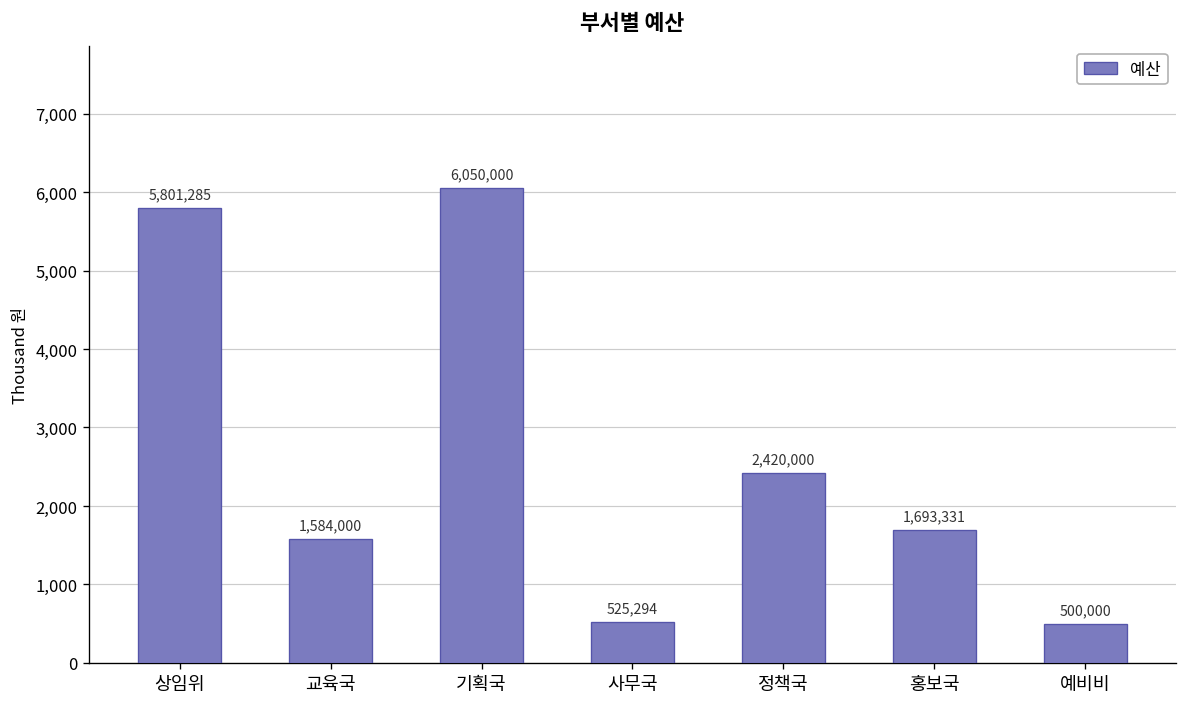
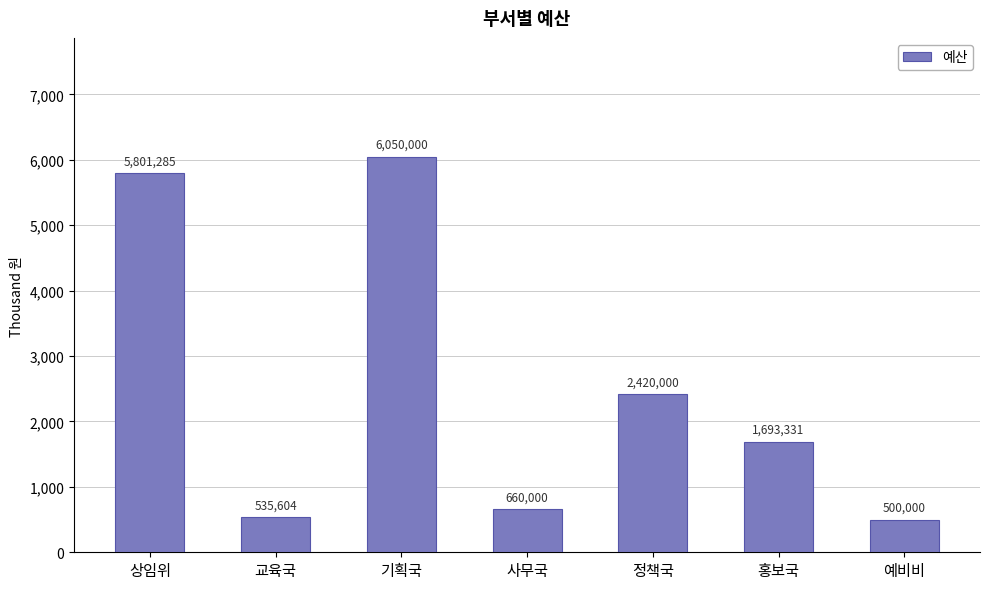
  {
-   "교육국": "1,584,000",
-   "사무국": "525,294"
+   "교육국": "535,604",
+   "사무국": "660,000"
  }
